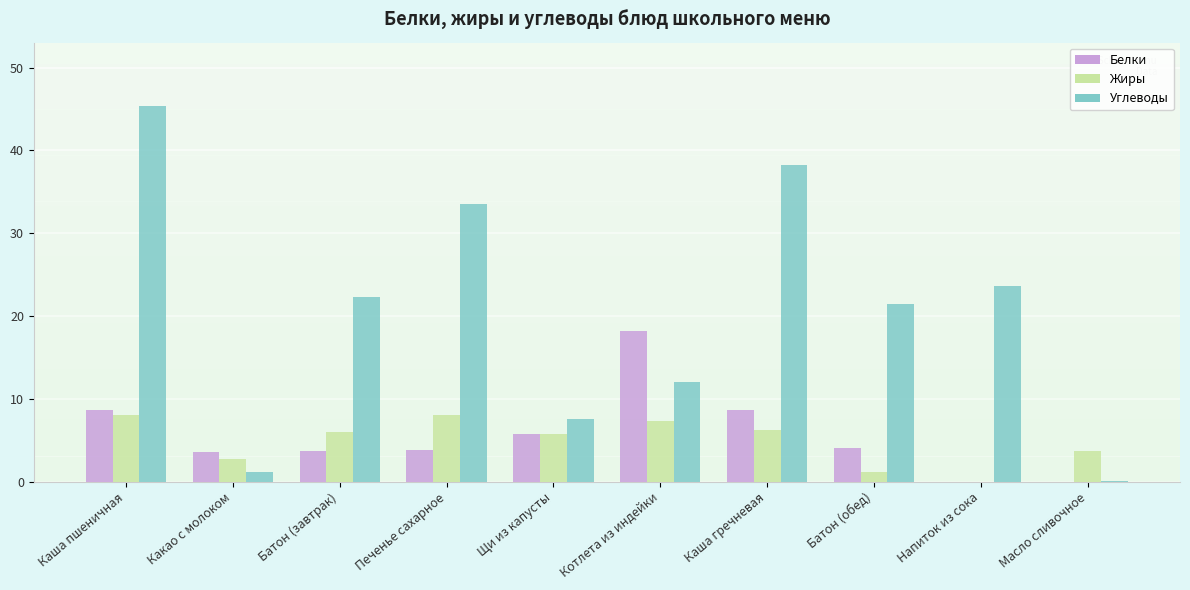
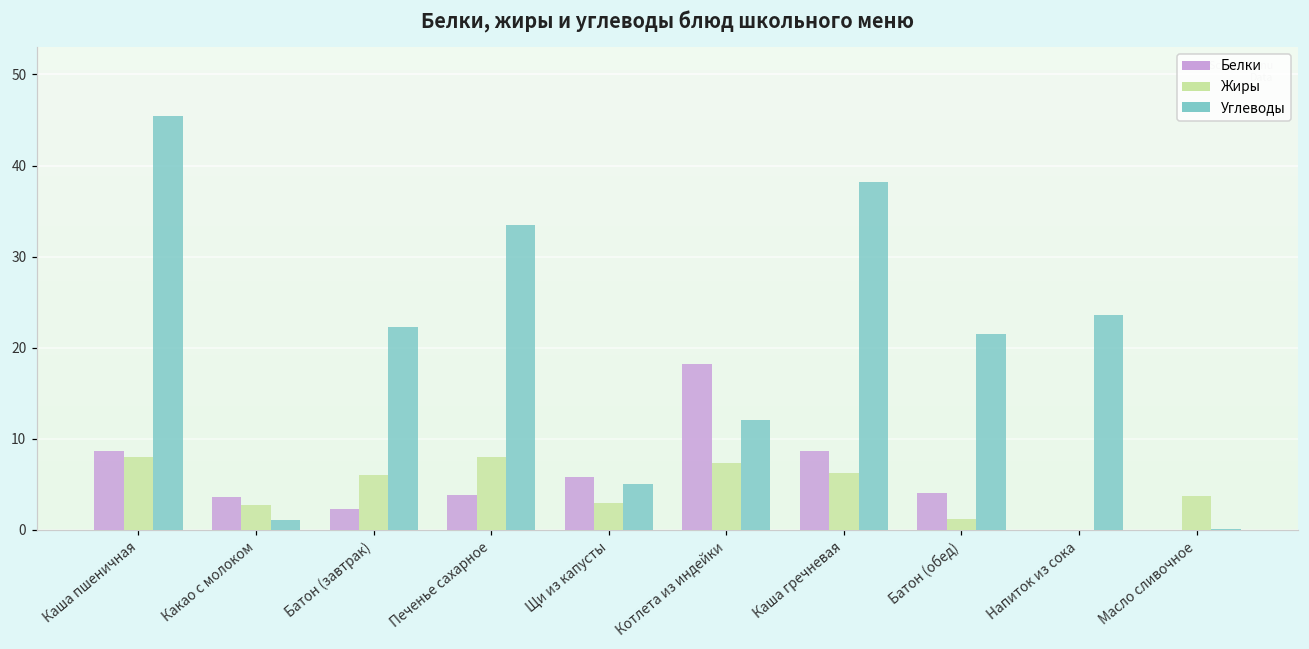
  {
    "Белки": {
      "Каша пшеничная": 9,
      "Какао с молоком": 4,
-     "Батон (завтрак)": 4,
+     "Батон (завтрак)": 2,
      "Печенье сахарное": 4,
      "Щи из капусты": 6,
      "Котлета из индейки": 18,
      "Каша гречневая": 9,
      "Батон (обед)": 4,
      "Напиток из сока": 0,
      "Масло сливочное": 0
    },
    "Жиры": {
      "Каша пшеничная": 8,
      "Какао с молоком": 3,
      "Батон (завтрак)": 6,
      "Печенье сахарное": 8,
-     "Щи из капусты": 6,
+     "Щи из капусты": 3,
      "Котлета из индейки": 7,
      "Каша гречневая": 6,
      "Батон (обед)": 1,
      "Напиток из сока": 0,
      "Масло сливочное": 4
    },
    "Углеводы": {
      "Каша пшеничная": 45,
      "Какао с молоком": 1,
      "Батон (завтрак)": 22,
      "Печенье сахарное": 34,
-     "Щи из капусты": 8,
+     "Щи из капусты": 5,
      "Котлета из индейки": 12,
      "Каша гречневая": 38,
      "Батон (обед)": 22,
      "Напиток из сока": 24
    }
  }
